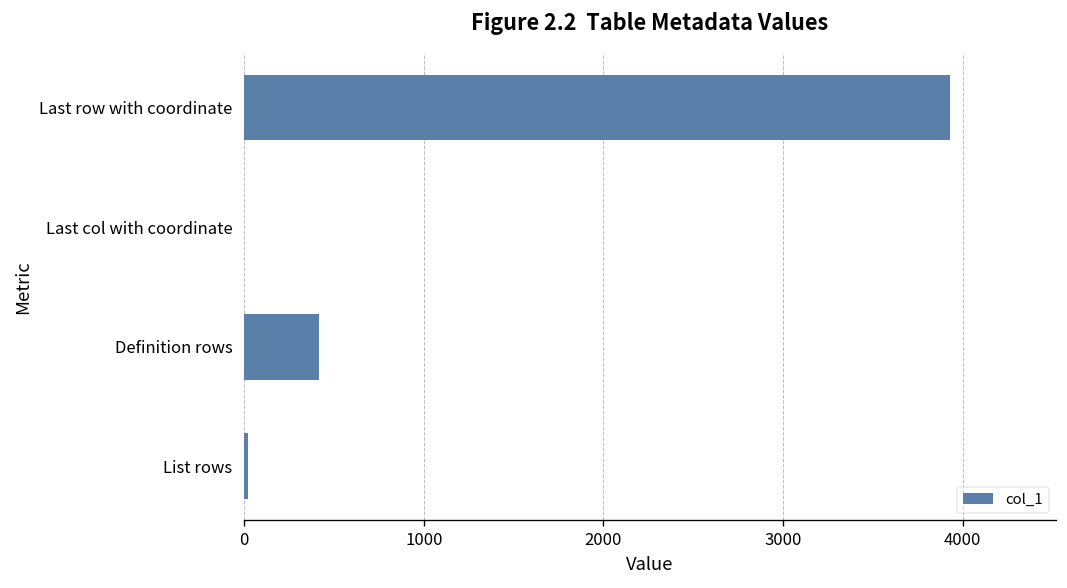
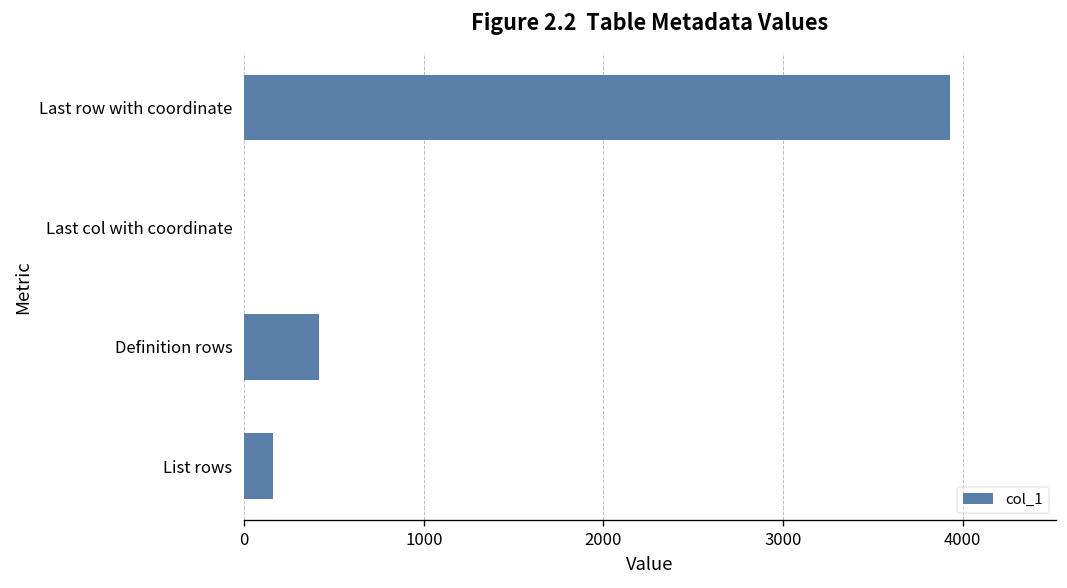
  {
    "Last row with coordinate": 3930,
    "Definition rows": 420,
-   "List rows": 20
+   "List rows": 160
  }
